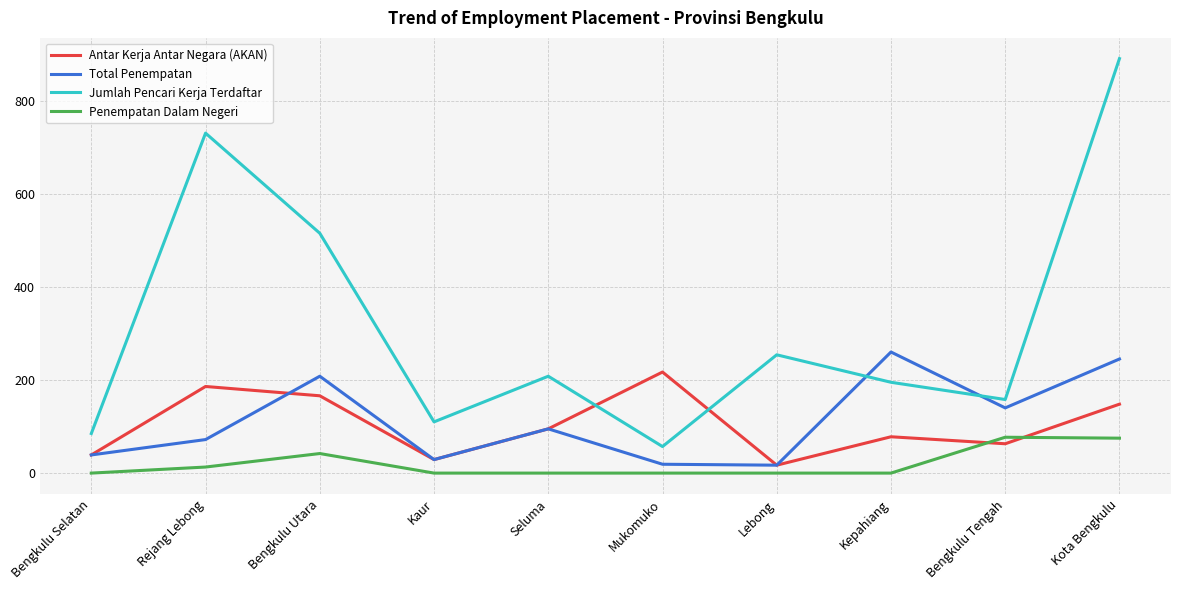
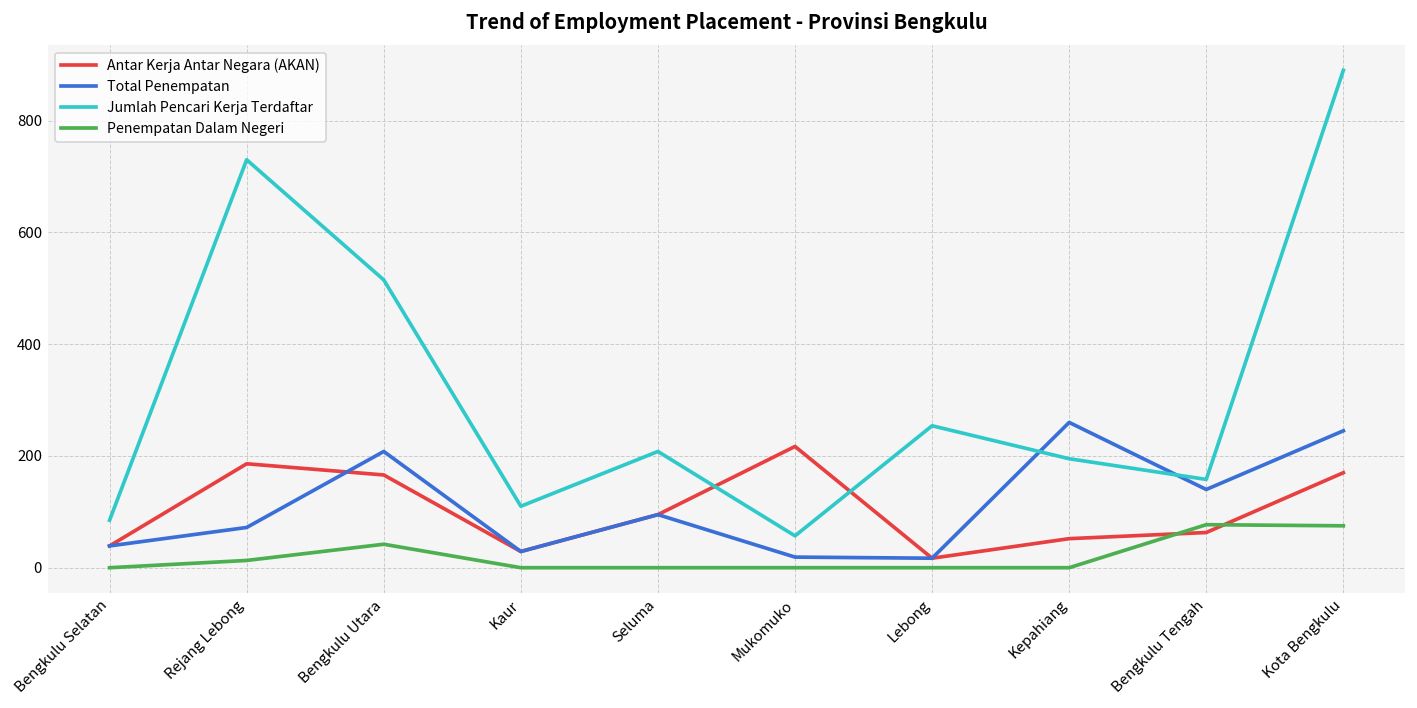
  {
    "Antar Kerja Antar Negara (AKAN)": {
      "Rejang Lebong": 190,
      "Bengkulu Utara": 170,
      "Mukomuko": 220,
-     "Kepahiang": 80,
+     "Kepahiang": 50,
      "Bengkulu Tengah": 60,
-     "Kota Bengkulu": 150
+     "Kota Bengkulu": 170
    },
    "Total Penempatan": {
      "Rejang Lebong": 70,
      "Bengkulu Utara": 210,
      "Mukomuko": 20,
      "Kepahiang": 260,
      "Bengkulu Tengah": 140,
      "Kota Bengkulu": 250
    },
    "Jumlah Pencari Kerja Terdaftar": {
      "Bengkulu Selatan": 90,
      "Rejang Lebong": 730,
      "Bengkulu Utara": 520,
      "Kaur": 110,
      "Seluma": 210,
      "Mukomuko": 60,
      "Lebong": 250,
      "Kepahiang": 200,
      "Bengkulu Tengah": 160,
      "Kota Bengkulu": 890
    },
    "Penempatan Dalam Negeri": {
      "Bengkulu Selatan": 0,
      "Rejang Lebong": 10,
      "Bengkulu Utara": 40,
      "Kaur": 0,
      "Seluma": 0,
      "Mukomuko": 0,
      "Lebong": 0,
      "Kepahiang": 0,
      "Bengkulu Tengah": 80,
      "Kota Bengkulu": 80
    }
  }
